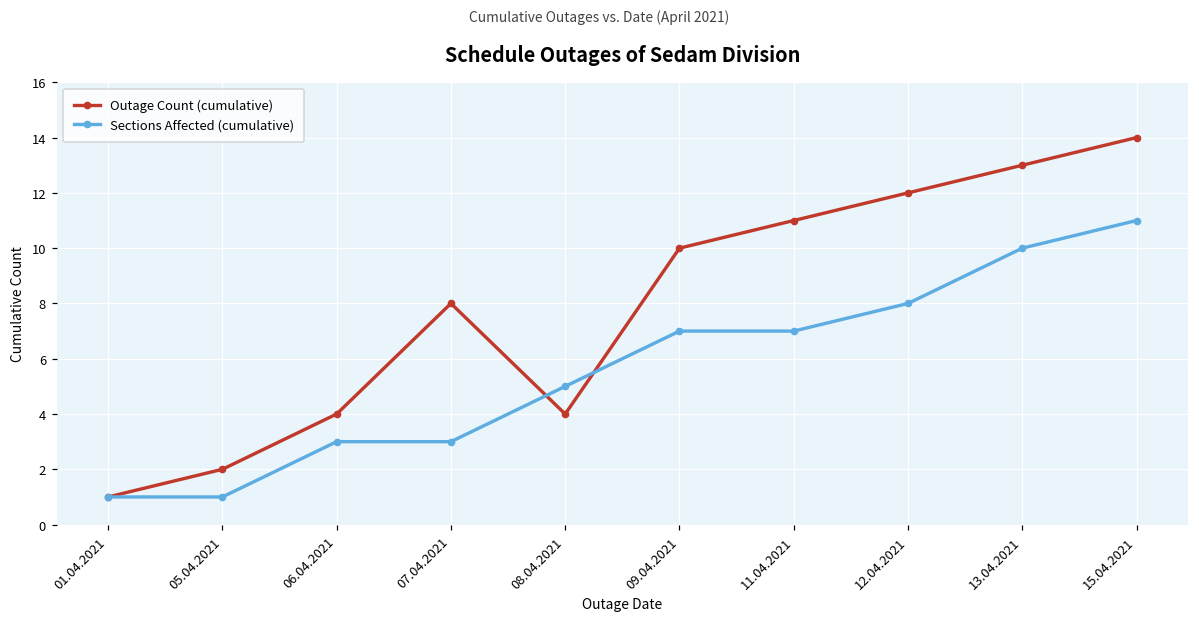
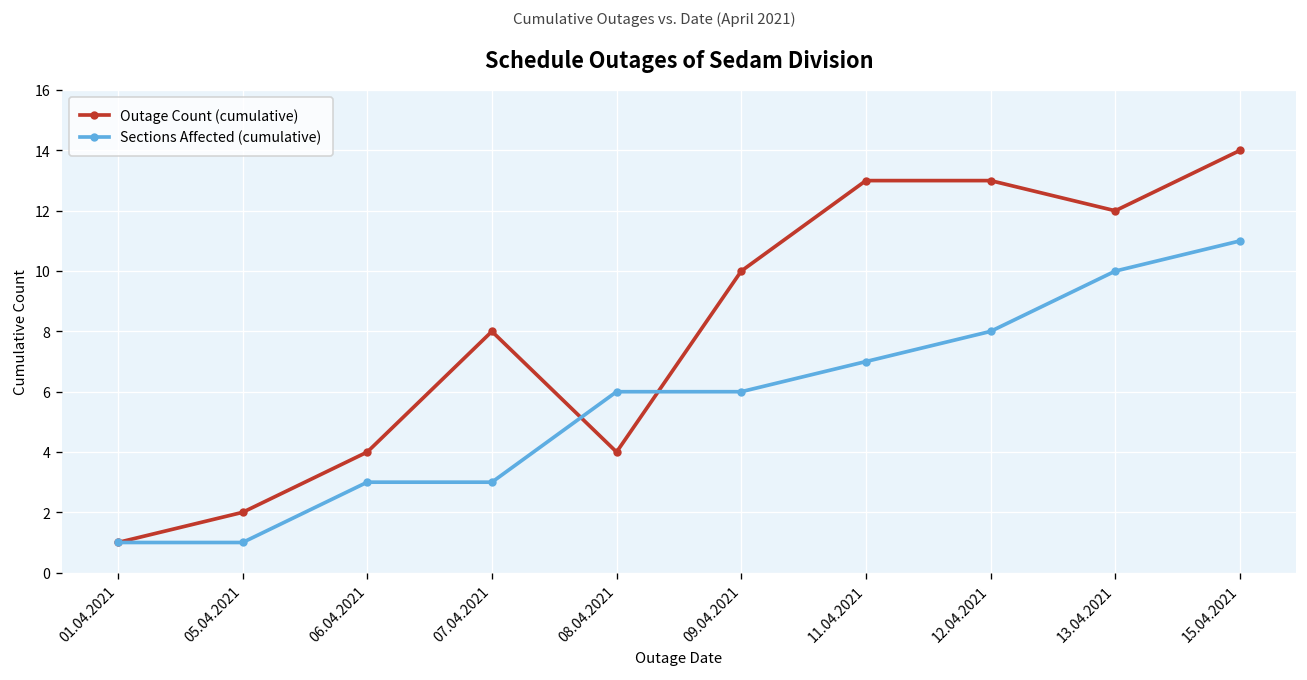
  {
    "Outage Count (cumulative)": {
      "05.04.2021": 2,
      "06.04.2021": 4,
      "07.04.2021": 8,
      "08.04.2021": 4,
      "09.04.2021": 10,
-     "11.04.2021": 11,
-     "12.04.2021": 12,
-     "13.04.2021": 13,
+     "11.04.2021": 13,
+     "12.04.2021": 13,
+     "13.04.2021": 12,
      "15.04.2021": 14
    },
    "Sections Affected (cumulative)": {
      "05.04.2021": 1,
      "06.04.2021": 3,
      "07.04.2021": 3,
-     "08.04.2021": 5,
-     "09.04.2021": 7,
+     "08.04.2021": 6,
+     "09.04.2021": 6,
      "11.04.2021": 7,
      "12.04.2021": 8,
      "13.04.2021": 10,
      "15.04.2021": 11
    }
  }
